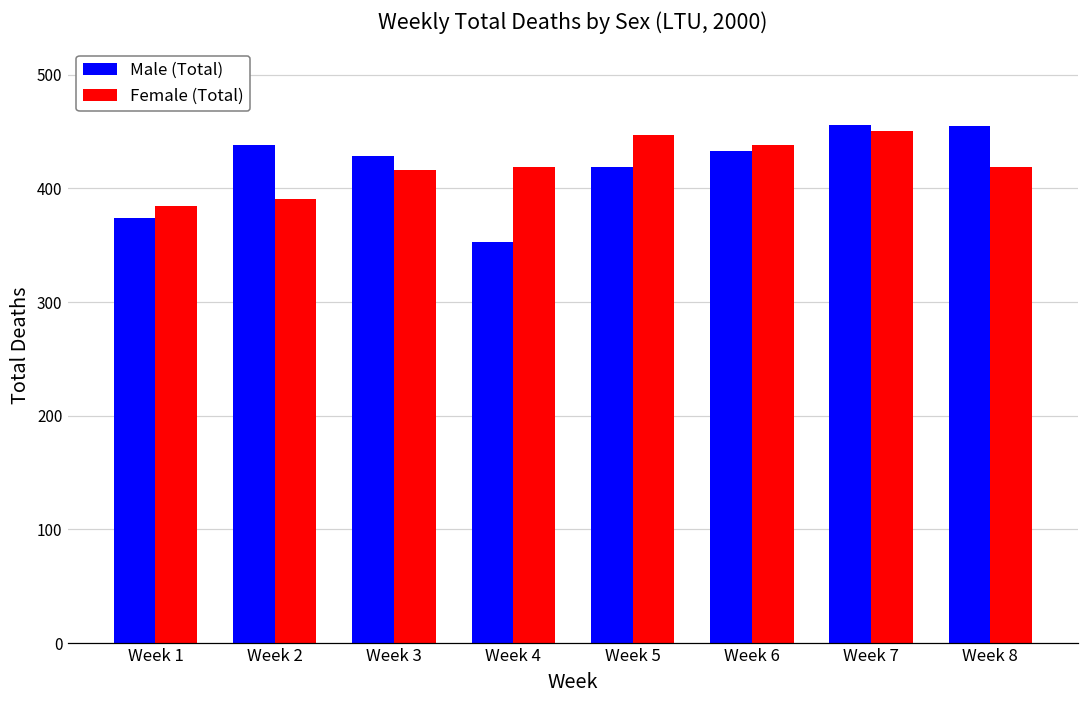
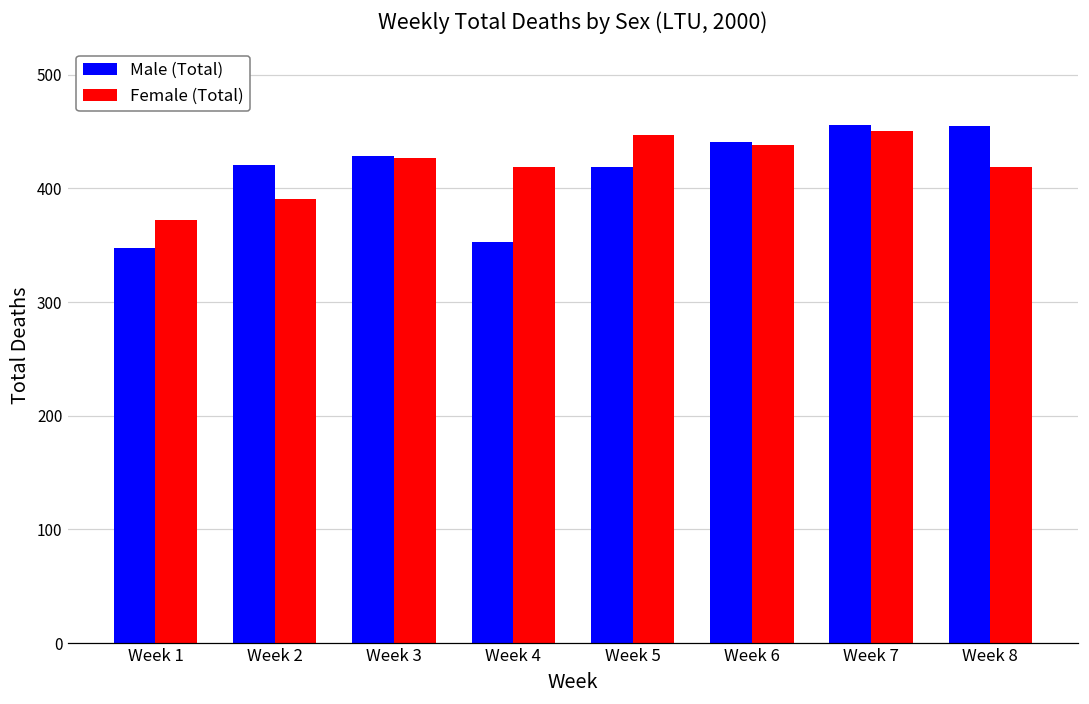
  {
    "Male (Total)": {
-     "Week 1": 374,
-     "Week 2": 438,
+     "Week 1": 348,
+     "Week 2": 421,
      "Week 3": 429,
      "Week 4": 353,
      "Week 5": 419,
-     "Week 6": 433,
+     "Week 6": 441,
      "Week 7": 456,
      "Week 8": 455
    },
    "Female (Total)": {
-     "Week 1": 385,
+     "Week 1": 372,
      "Week 2": 391,
-     "Week 3": 416,
+     "Week 3": 427,
      "Week 4": 419,
      "Week 5": 447,
      "Week 6": 438,
      "Week 7": 451,
      "Week 8": 419
    }
  }
